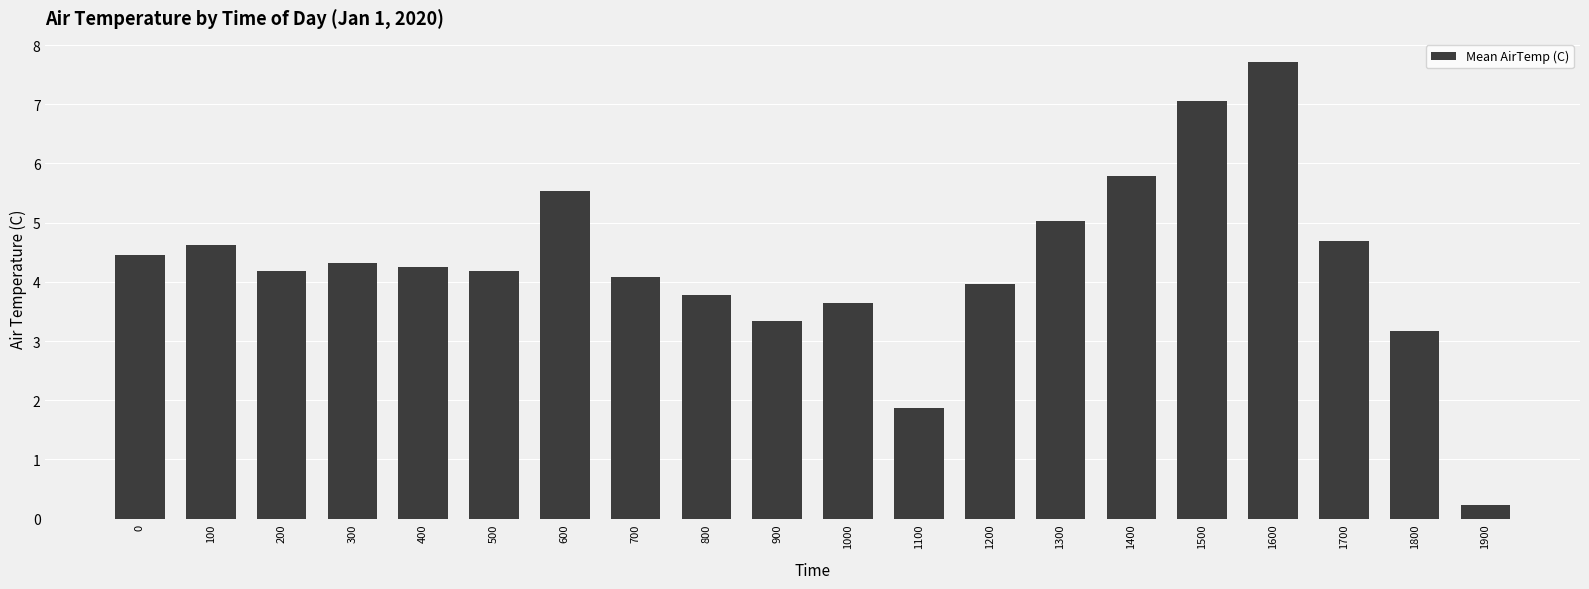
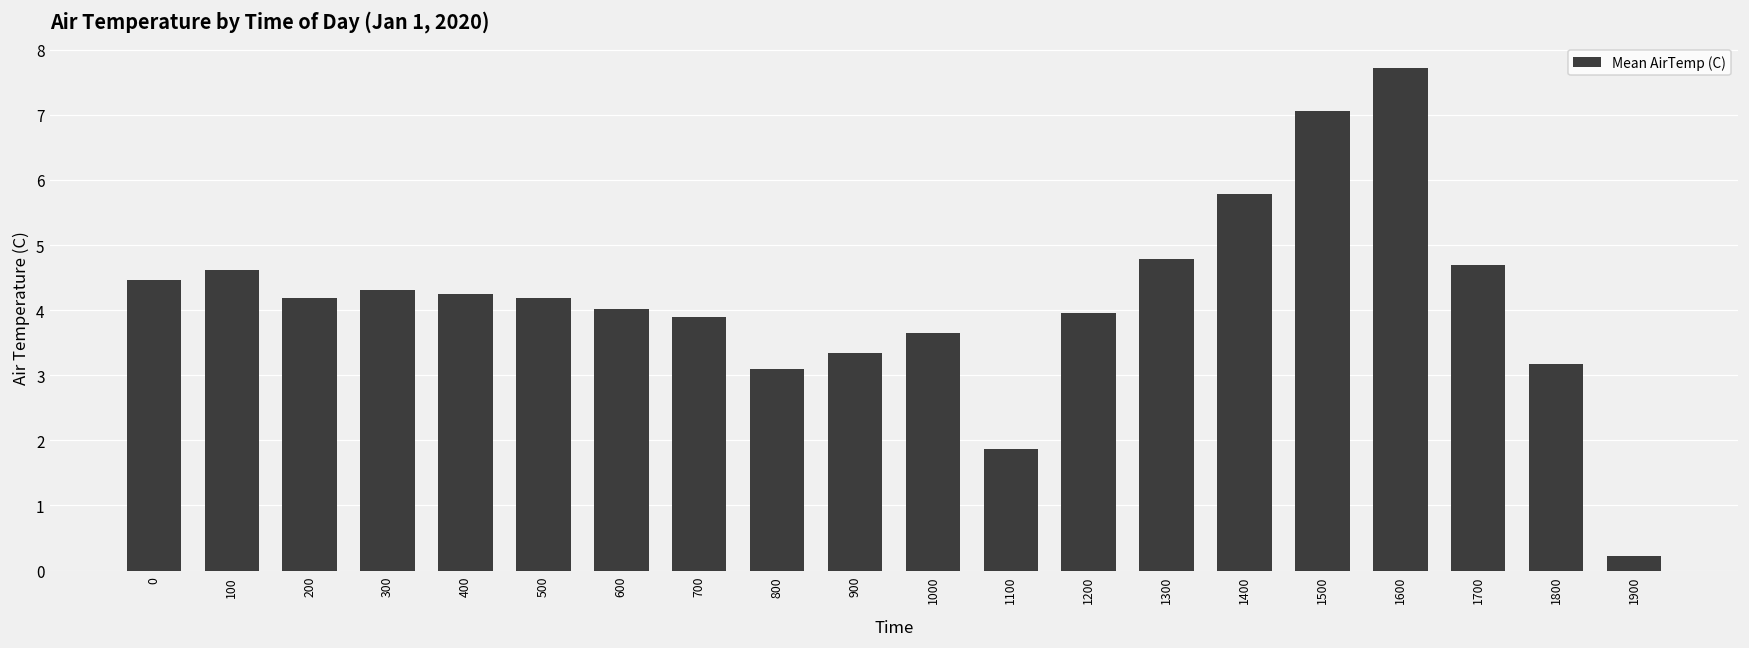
  {
    "0": 4.5,
    "100": 4.6,
    "200": 4.2,
    "300": 4.3,
    "400": 4.2,
    "500": 4.2,
-   "600": 5.5,
-   "700": 4.1,
-   "800": 3.8,
+   "600": 4.0,
+   "700": 3.9,
+   "800": 3.1,
    "900": 3.3,
    "1000": 3.6,
    "1100": 1.9,
    "1200": 4.0,
-   "1300": 5.0,
+   "1300": 4.8,
    "1400": 5.8,
    "1500": 7.1,
    "1600": 7.7,
    "1700": 4.7,
    "1800": 3.2,
    "1900": 0.2
  }
